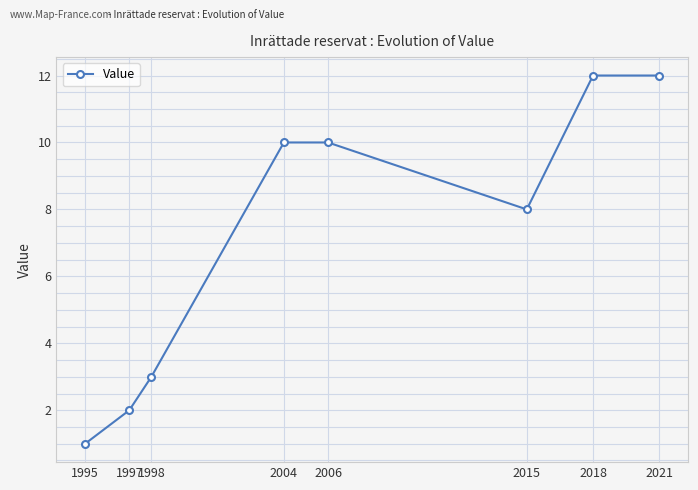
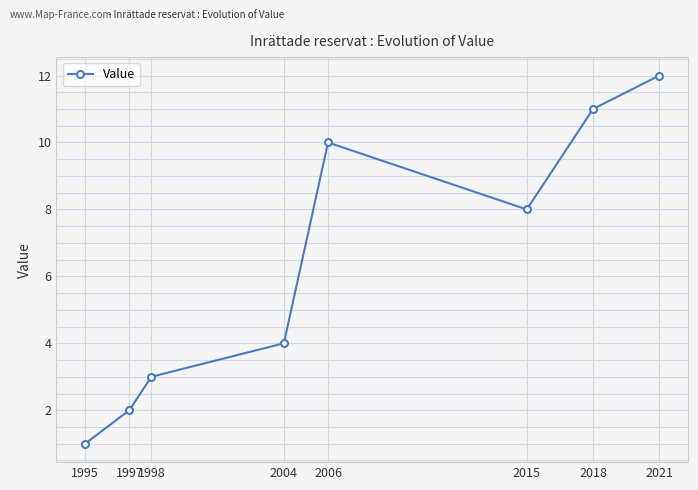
  {
    "1995": 1,
-   "2004": 10,
+   "2004": 4,
    "2006": 10,
    "2015": 8,
-   "2018": 12,
+   "2018": 11,
    "2021": 12
  }
